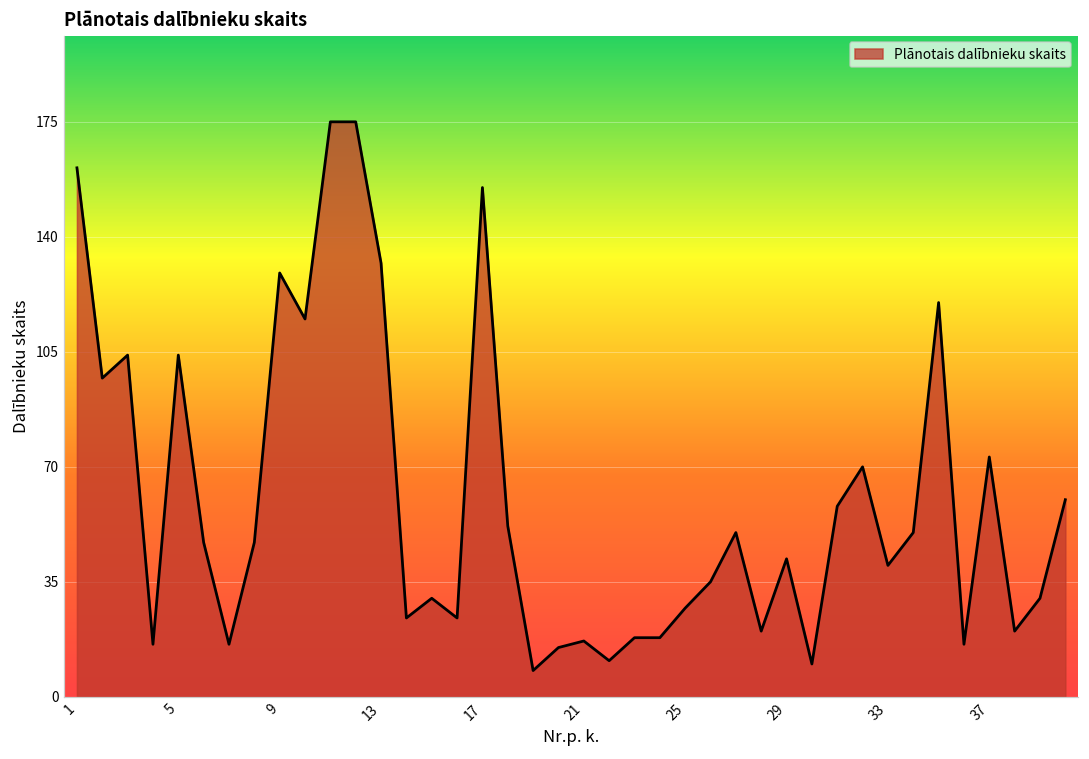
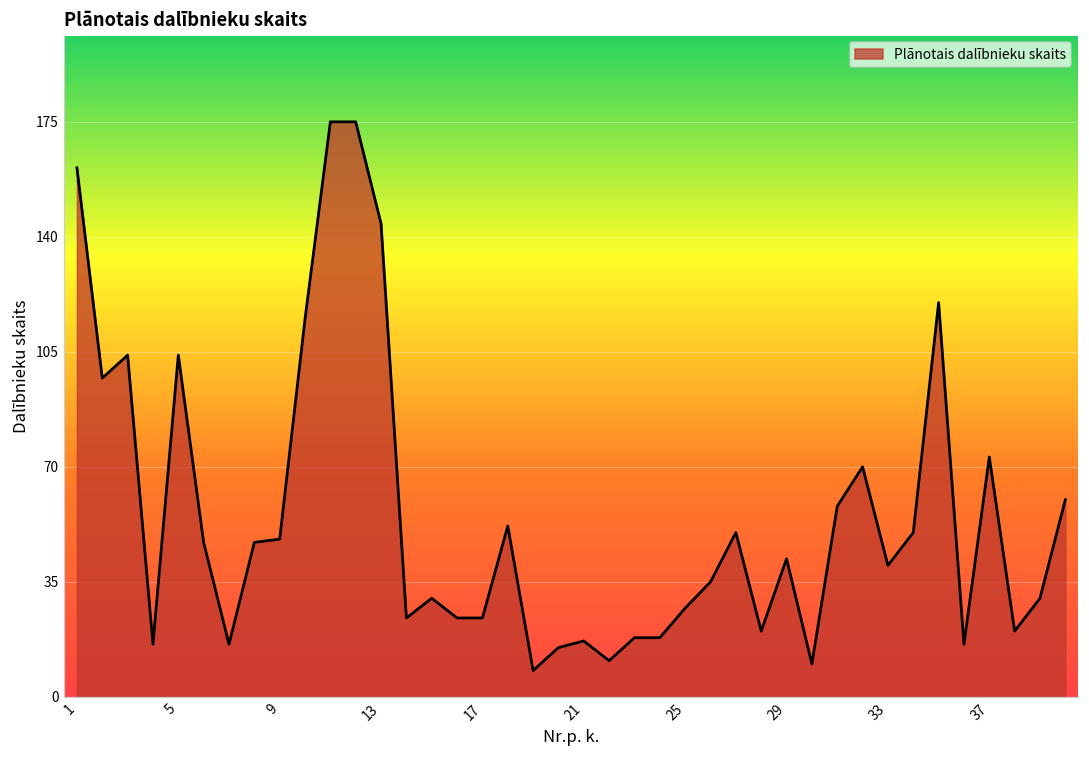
  {
    "1": 161,
    "5": 104,
-   "9": 129,
-   "13": 132,
-   "17": 155,
+   "9": 48,
+   "13": 144,
+   "17": 24,
    "21": 17,
    "25": 27,
    "29": 42,
    "33": 40,
    "37": 73
  }
